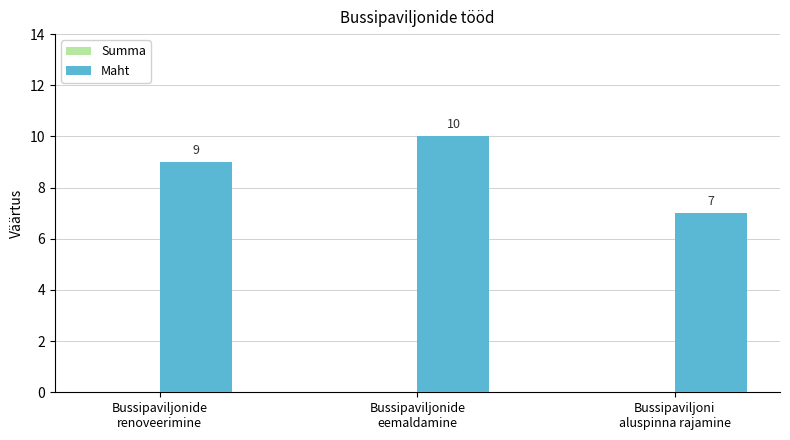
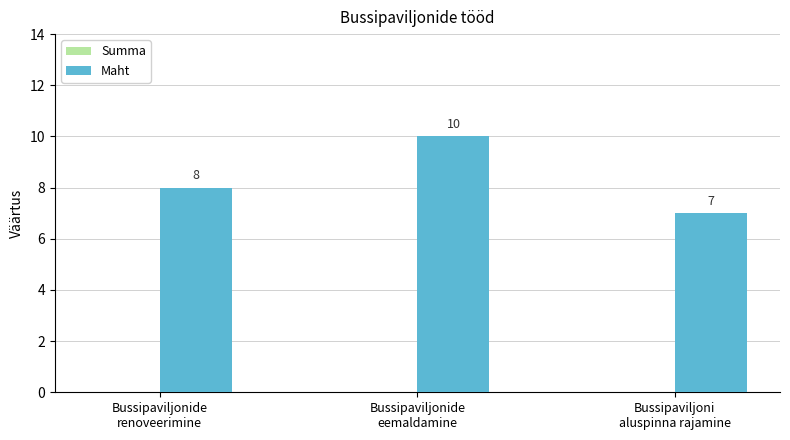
  {
    "Summa": {
      "Bussipaviljonide renoveerimine": 0.0,
      "Bussipaviljonide eemaldamine": 0.0,
      "Bussipaviljoni aluspinna rajamine": 0.0
    },
    "Maht": {
-     "Bussipaviljonide renoveerimine": 9,
+     "Bussipaviljonide renoveerimine": 8,
      "Bussipaviljonide eemaldamine": 10,
      "Bussipaviljoni aluspinna rajamine": 7
    }
  }
